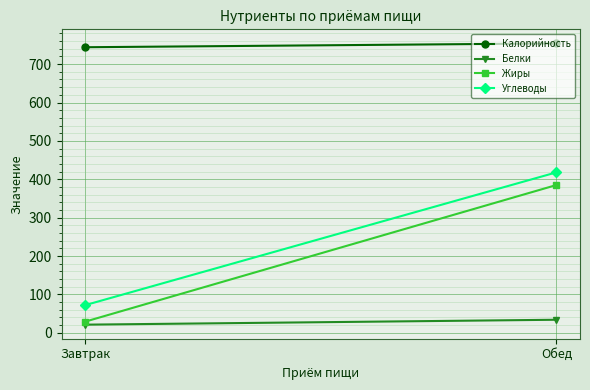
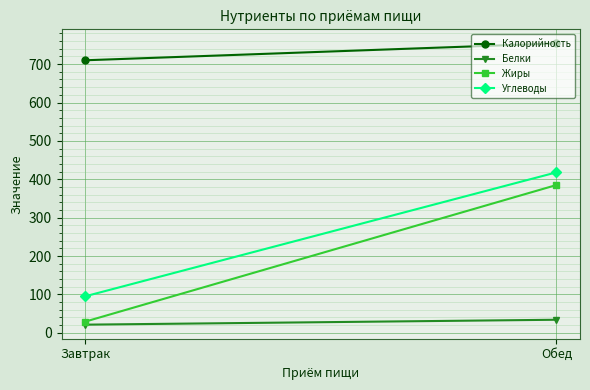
  {
    "Калорийность": {
-     "Завтрак": 740
+     "Завтрак": 710
    },
    "Белки": {
      "Завтрак": 20,
      "Обед": 30
    },
    "Жиры": {
      "Завтрак": 30,
      "Обед": 390
    },
    "Углеводы": {
-     "Завтрак": 70,
+     "Завтрак": 100,
      "Обед": 420
    }
  }
